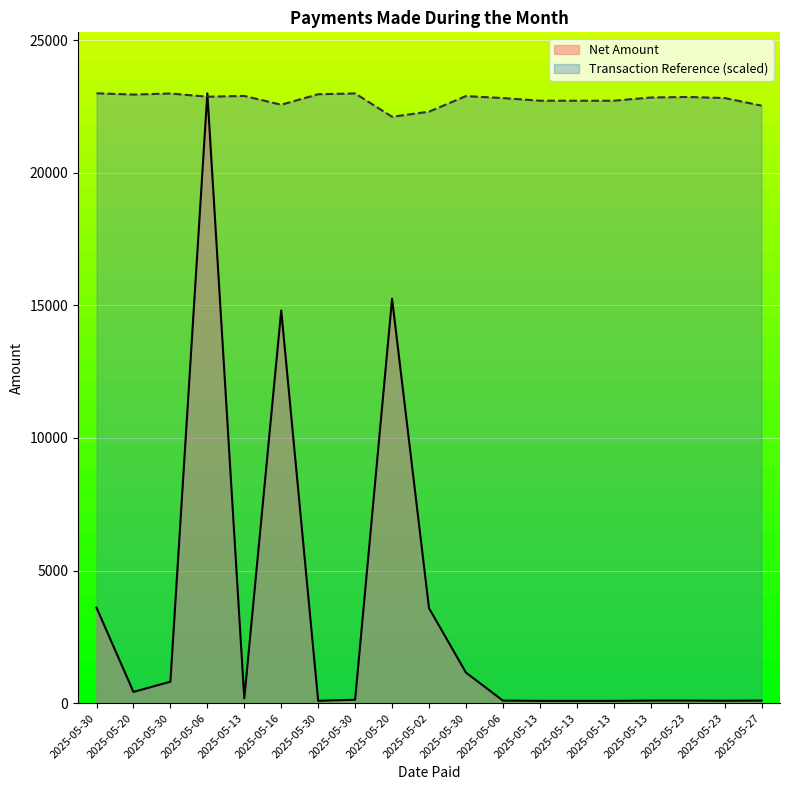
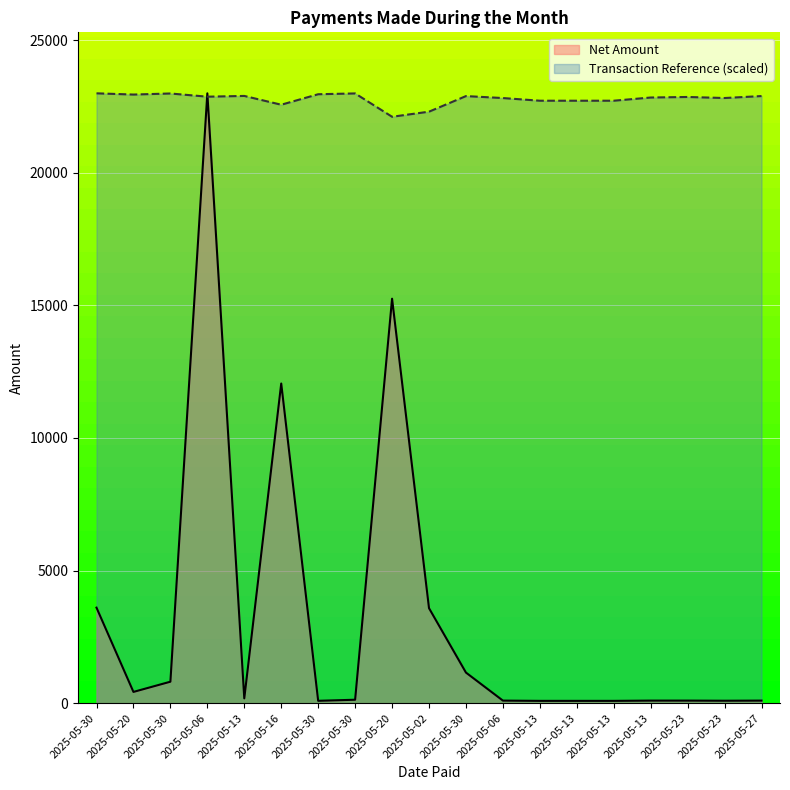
  {
    "Net Amount": {
-     "2025-05-16": 14800,
+     "2025-05-16": 12100,
      "2025-05-02": 3600,
      "2025-05-27": 100
    },
    "Transaction Reference (scaled)": {
      "2025-05-16": 22600,
      "2025-05-02": 22300,
-     "2025-05-27": 22500
+     "2025-05-27": 22900
    }
  }
